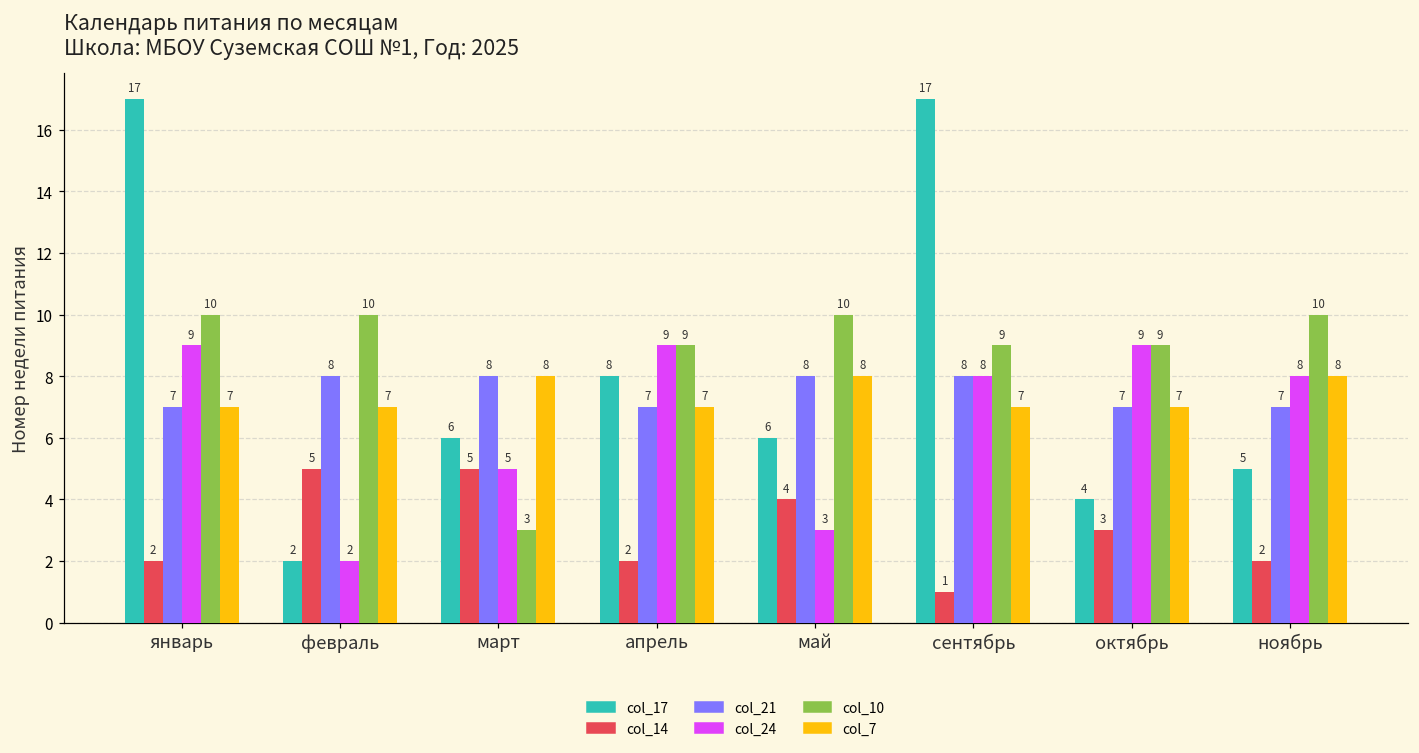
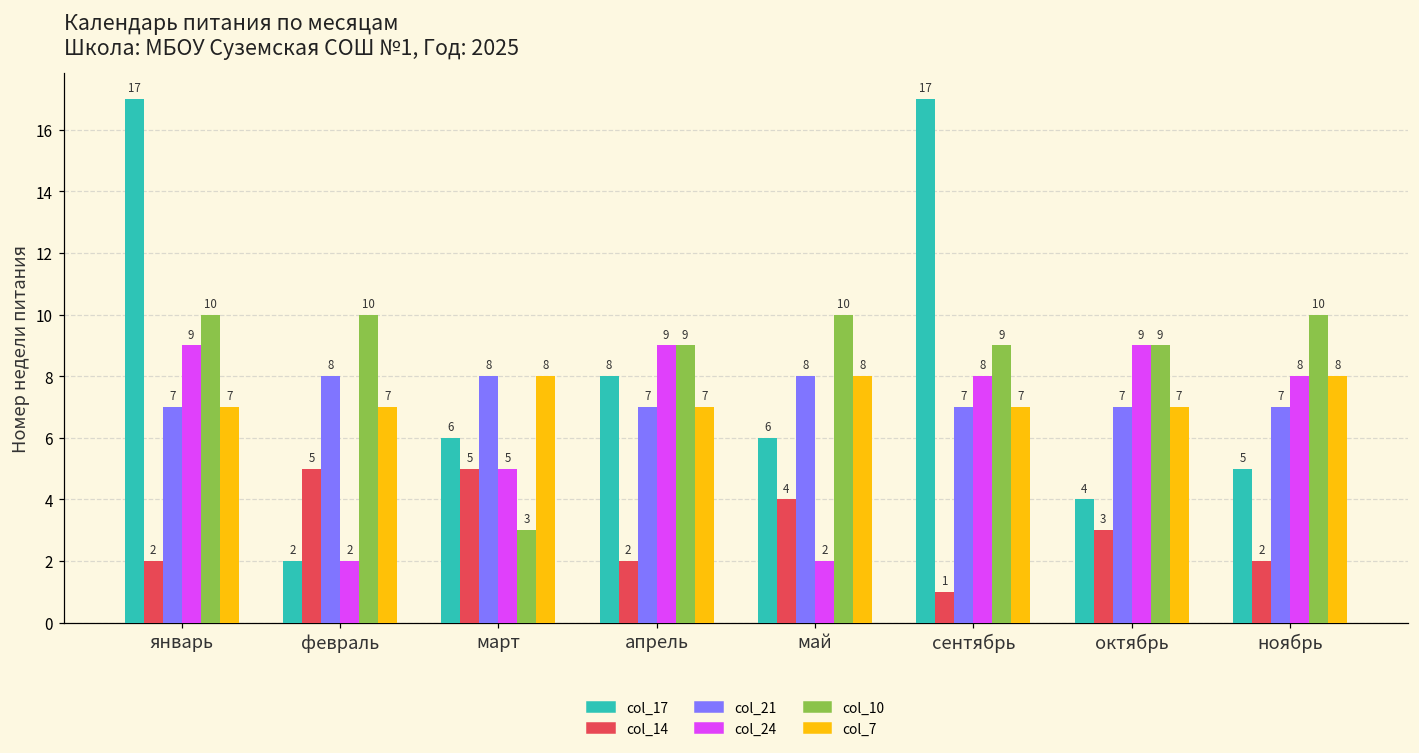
  {
    "col_17": {
      "январь": 17,
      "февраль": 2,
      "март": 6,
      "апрель": 8,
      "май": 6,
      "сентябрь": 17,
      "октябрь": 4,
      "ноябрь": 5
    },
    "col_14": {
      "январь": 2,
      "февраль": 5,
      "март": 5,
      "апрель": 2,
      "май": 4,
      "сентябрь": 1,
      "октябрь": 3,
      "ноябрь": 2
    },
    "col_21": {
      "январь": 7,
      "февраль": 8,
      "март": 8,
      "апрель": 7,
      "май": 8,
-     "сентябрь": 8,
+     "сентябрь": 7,
      "октябрь": 7,
      "ноябрь": 7
    },
    "col_24": {
      "январь": 9,
      "февраль": 2,
      "март": 5,
      "апрель": 9,
-     "май": 3,
+     "май": 2,
      "сентябрь": 8,
      "октябрь": 9,
      "ноябрь": 8
    },
    "col_10": {
      "январь": 10,
      "февраль": 10,
      "март": 3,
      "апрель": 9,
      "май": 10,
      "сентябрь": 9,
      "октябрь": 9,
      "ноябрь": 10
    },
    "col_7": {
      "январь": 7,
      "февраль": 7,
      "март": 8,
      "апрель": 7,
      "май": 8,
      "сентябрь": 7,
      "октябрь": 7,
      "ноябрь": 8
    }
  }
